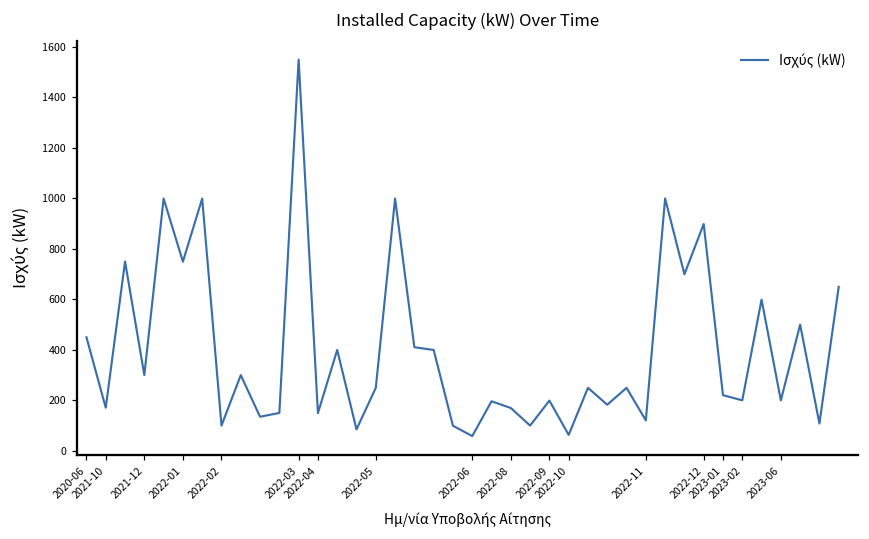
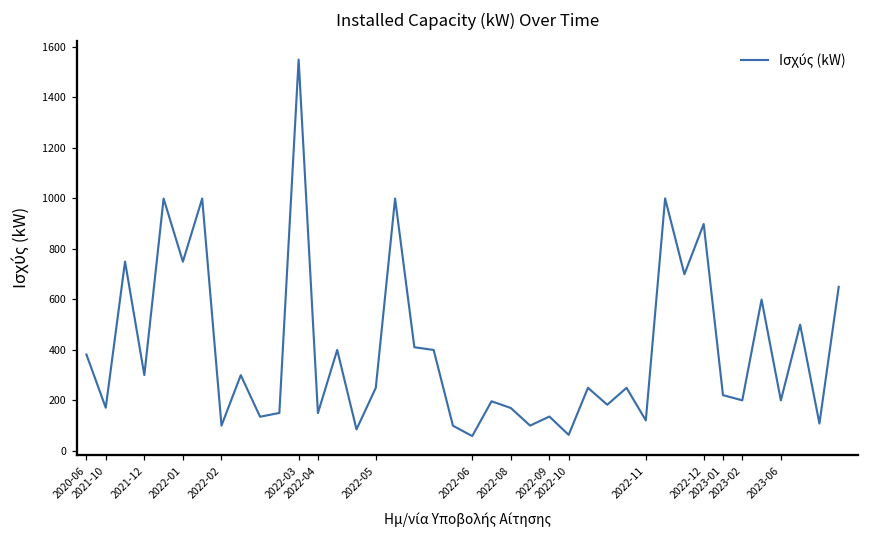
  {
-   "2020-06": 450,
+   "2020-06": 380,
    "2022-03": 1550,
-   "2022-09": 200,
+   "2022-09": 140,
    "2022-12": 900,
    "2023-01": 220
  }
